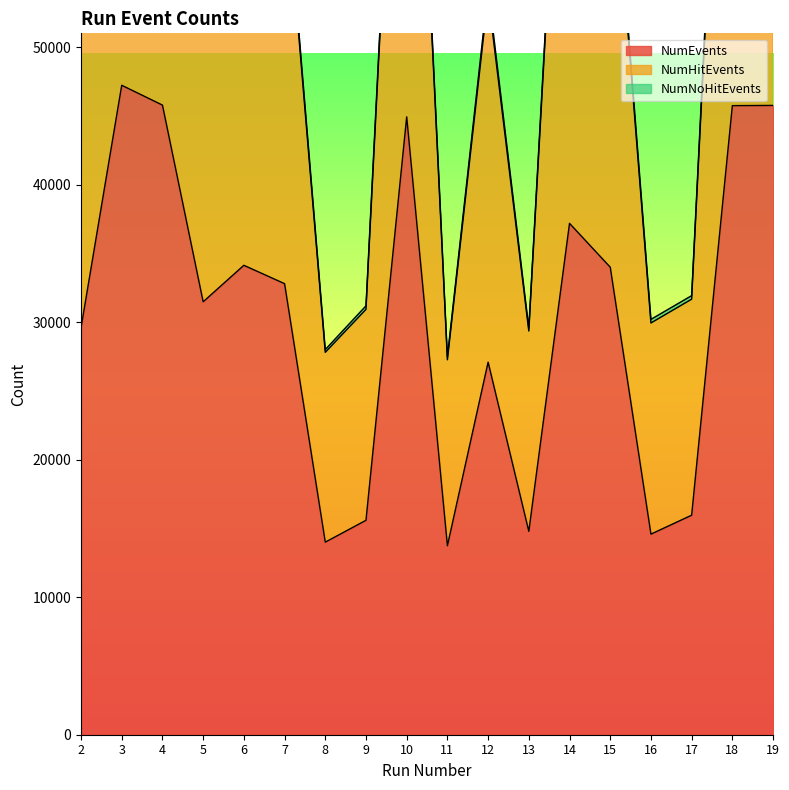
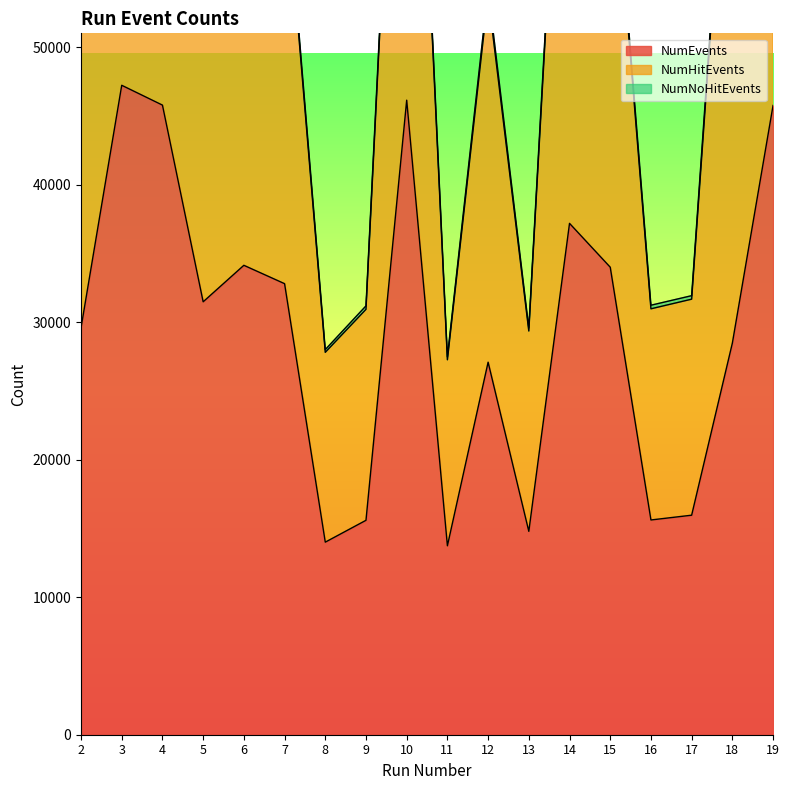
  {
    "NumEvents": {
      "2": 29600,
      "3": 47200,
      "4": 45800,
      "5": 31500,
      "6": 34100,
      "7": 32800,
      "8": 14000,
      "9": 15600,
-     "10": 44900,
+     "10": 46100,
      "11": 13700,
      "12": 27100,
      "13": 14800,
      "14": 37200,
      "15": 34000,
-     "16": 14600,
+     "16": 15600,
      "17": 16000,
-     "18": 45700,
+     "18": 28500,
      "19": 45800
    },
    "NumHitEvents": {
      "8": 13800,
      "9": 15300,
      "11": 13500,
      "13": 14600,
      "16": 15400,
      "17": 15700
    },
    "NumNoHitEvents": {
      "8": 200,
      "9": 300,
      "11": 200,
      "13": 200,
      "16": 300,
      "17": 300
    }
  }
